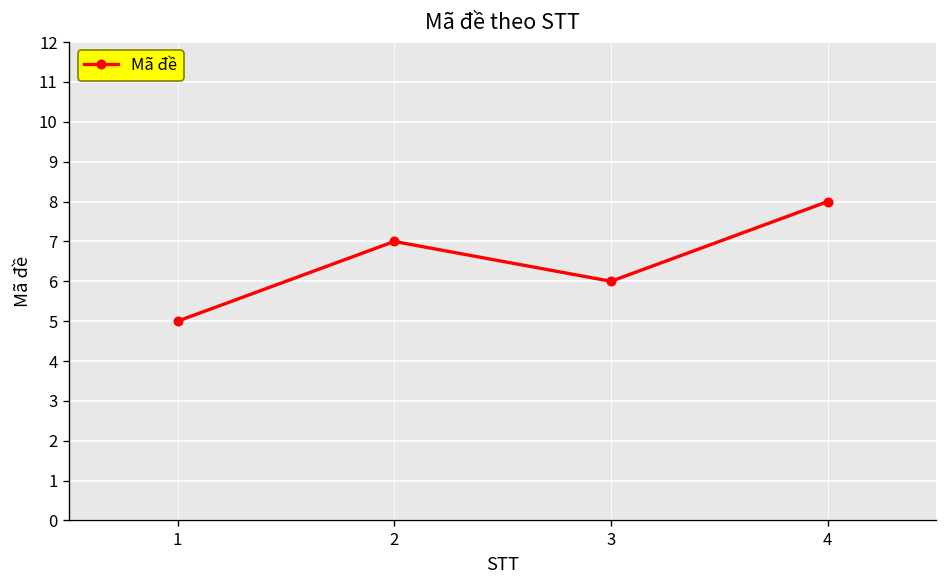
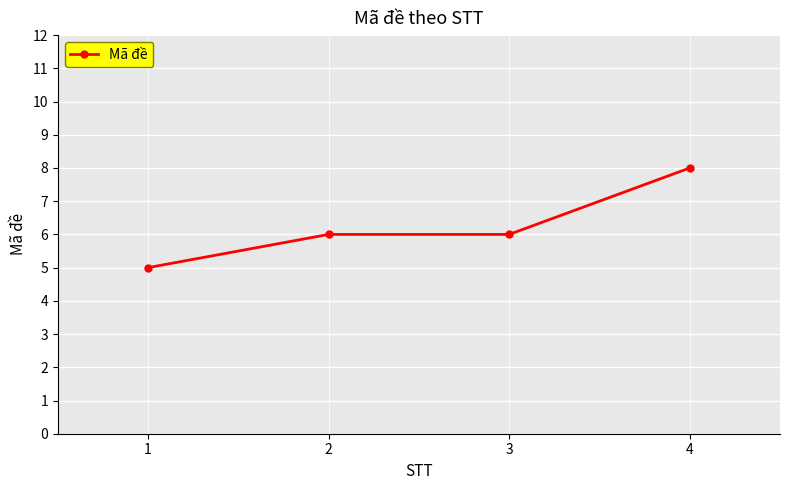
  {
    "1": 5,
-   "2": 7,
+   "2": 6,
    "3": 6,
    "4": 8
  }
